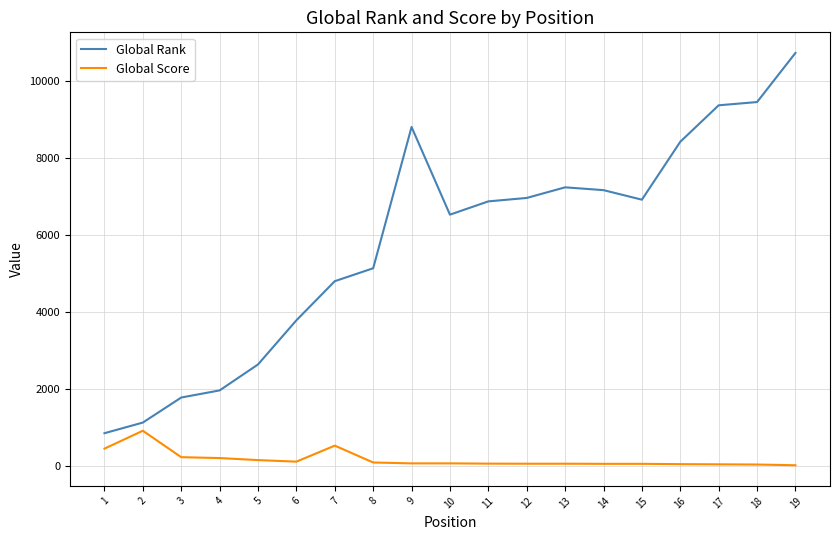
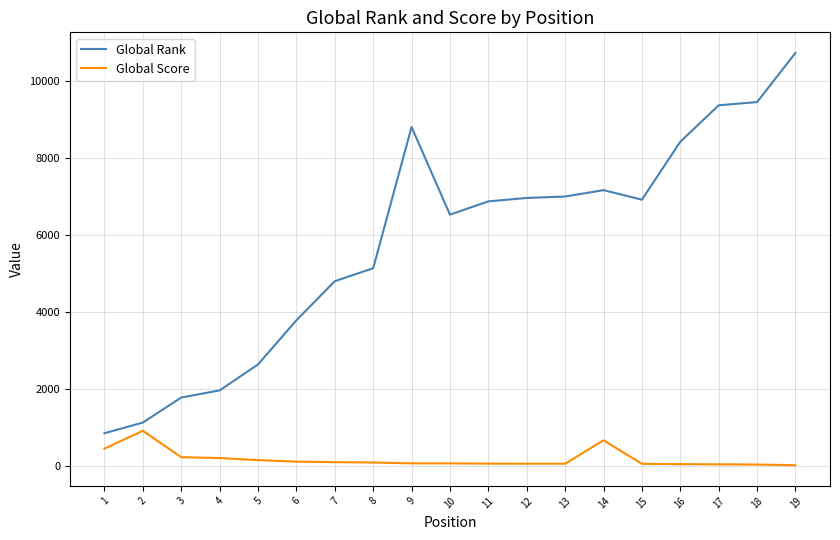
  {
    "Global Rank": {
      "1": 800,
      "2": 1100,
      "3": 1800,
      "4": 2000,
      "5": 2600,
      "6": 3800,
      "7": 4800,
      "8": 5100,
      "9": 8800,
      "10": 6500,
      "11": 6900,
      "12": 7000,
-     "13": 7200,
+     "13": 7000,
      "14": 7200,
      "15": 6900,
      "16": 8400,
      "17": 9400,
      "18": 9500,
      "19": 10700
    },
    "Global Score": {
      "1": 400,
      "2": 900,
      "3": 200,
      "4": 200,
      "5": 100,
      "6": 100,
-     "7": 500,
+     "7": 100,
      "8": 100,
      "9": 100,
      "10": 100,
      "11": 100,
      "12": 0,
      "13": 0,
-     "14": 0,
+     "14": 700,
      "15": 0,
      "16": 0,
      "17": 0,
      "18": 0,
      "19": 0
    }
  }
